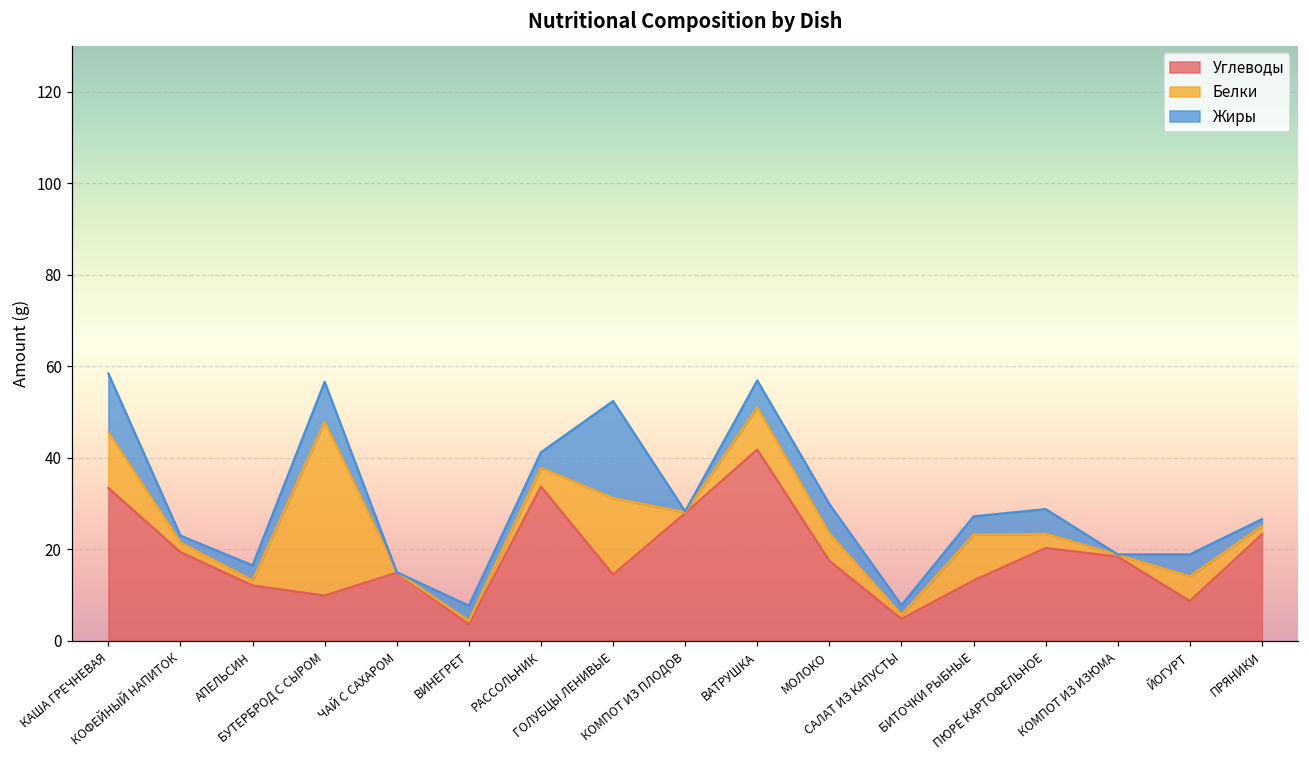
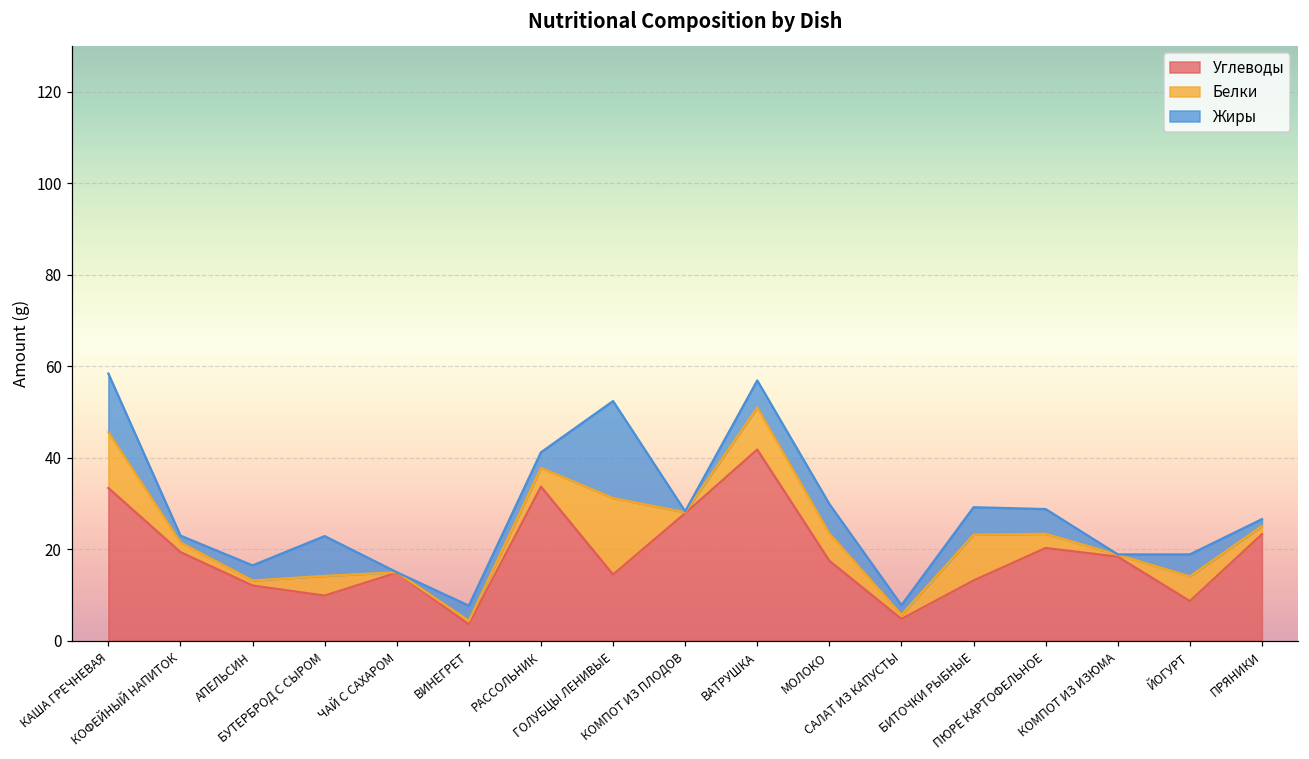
  {
    "Углеводы": {
      "КАША ГРЕЧНЕВАЯ": 33,
      "КОФЕЙНЫЙ НАПИТОК": 19,
      "АПЕЛЬСИН": 12,
      "БУТЕРБРОД С СЫРОМ": 10,
      "ВИНЕГРЕТ": 4,
      "РАССОЛЬНИК": 34,
      "ГОЛУБЦЫ ЛЕНИВЫЕ": 15,
      "ВАТРУШКА": 42,
      "МОЛОКО": 18,
      "САЛАТ ИЗ КАПУСТЫ": 5,
      "БИТОЧКИ РЫБНЫЕ": 13,
      "ПЮРЕ КАРТОФЕЛЬНОЕ": 20,
      "ЙОГУРТ": 9,
      "ПРЯНИКИ": 23
    },
    "Белки": {
      "КАША ГРЕЧНЕВАЯ": 12,
      "КОФЕЙНЫЙ НАПИТОК": 2,
      "АПЕЛЬСИН": 1,
-     "БУТЕРБРОД С СЫРОМ": 38,
+     "БУТЕРБРОД С СЫРОМ": 4,
      "ВИНЕГРЕТ": 1,
      "РАССОЛЬНИК": 4,
      "ГОЛУБЦЫ ЛЕНИВЫЕ": 17,
      "ВАТРУШКА": 9,
      "МОЛОКО": 6,
      "САЛАТ ИЗ КАПУСТЫ": 1,
      "БИТОЧКИ РЫБНЫЕ": 10,
      "ПЮРЕ КАРТОФЕЛЬНОЕ": 3,
      "ЙОГУРТ": 5,
      "ПРЯНИКИ": 2
    },
    "Жиры": {
      "КАША ГРЕЧНЕВАЯ": 13,
      "КОФЕЙНЫЙ НАПИТОК": 2,
      "АПЕЛЬСИН": 3,
      "БУТЕРБРОД С СЫРОМ": 9,
      "ВИНЕГРЕТ": 3,
      "РАССОЛЬНИК": 3,
      "ГОЛУБЦЫ ЛЕНИВЫЕ": 21,
      "ВАТРУШКА": 6,
      "МОЛОКО": 6,
      "САЛАТ ИЗ КАПУСТЫ": 2,
-     "БИТОЧКИ РЫБНЫЕ": 4,
+     "БИТОЧКИ РЫБНЫЕ": 6,
      "ПЮРЕ КАРТОФЕЛЬНОЕ": 5,
      "ЙОГУРТ": 5,
      "ПРЯНИКИ": 2
    }
  }
